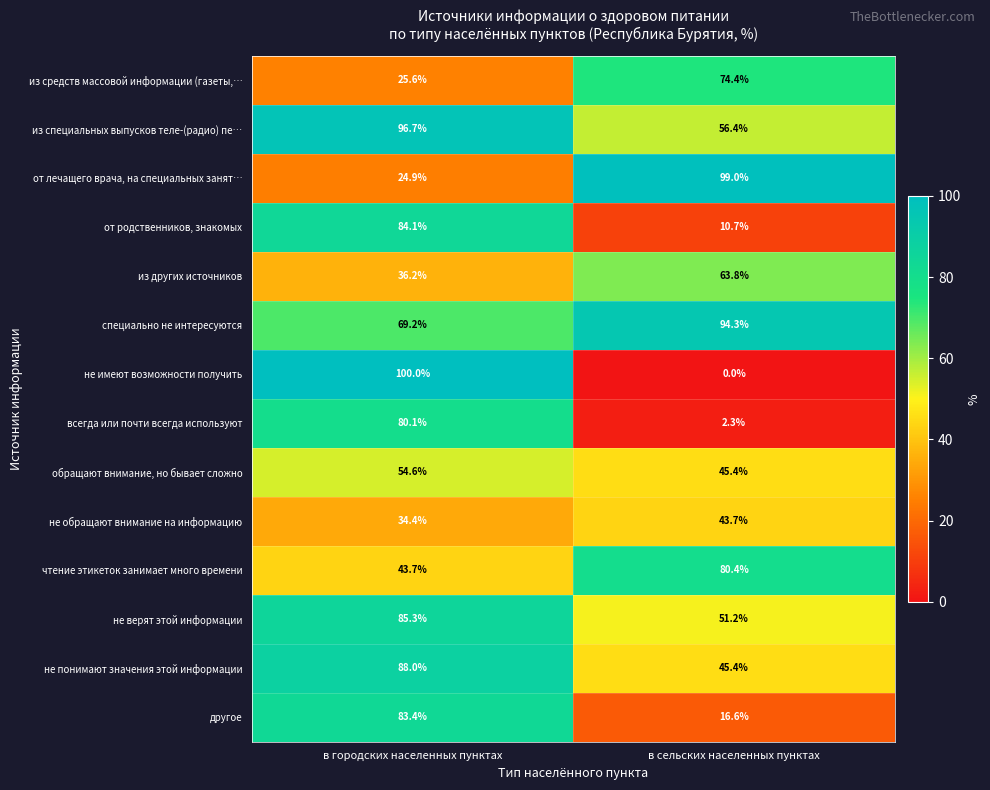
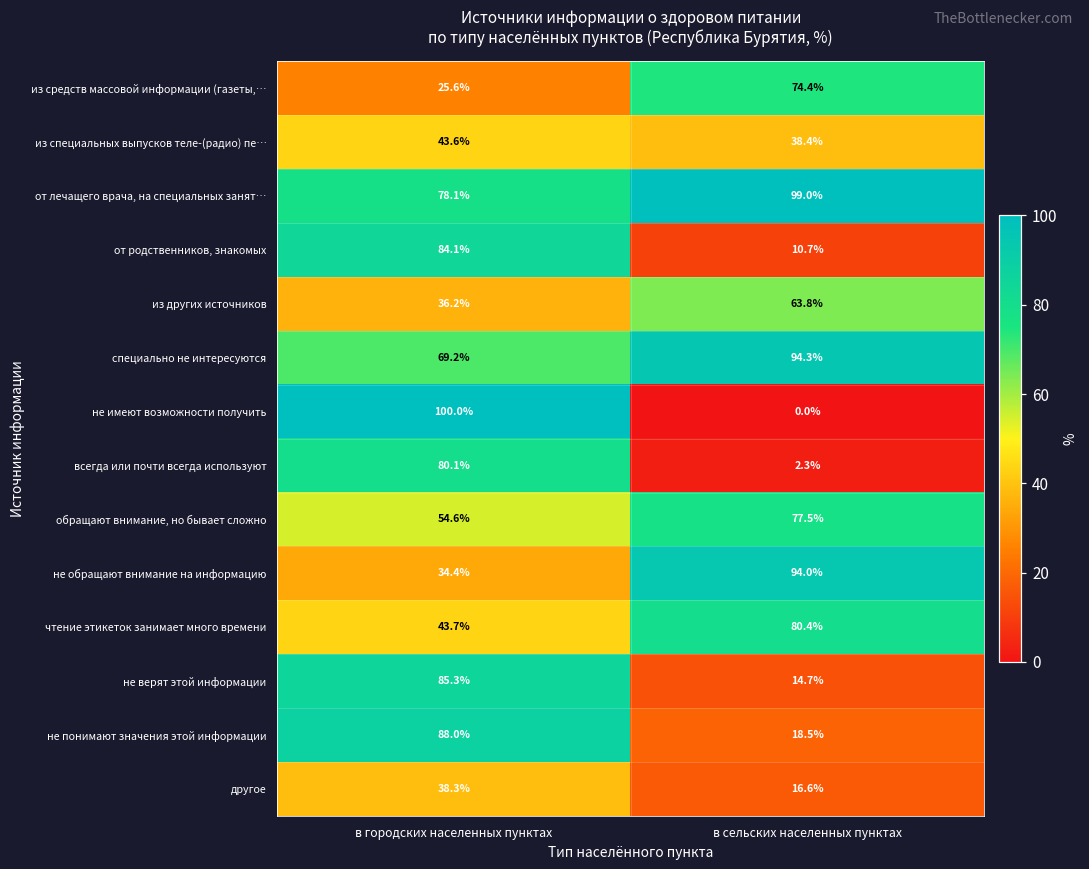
  {
    "из средств массовой информации (газеты,…": {
      "в городских населенных пунктах": "25.6%",
      "в сельских населенных пунктах": "74.4%"
    },
    "из специальных выпусков теле-(радио) пе…": {
-     "в городских населенных пунктах": "96.7%",
-     "в сельских населенных пунктах": "56.4%"
+     "в городских населенных пунктах": "43.6%",
+     "в сельских населенных пунктах": "38.4%"
    },
    "от лечащего врача, на специальных занят…": {
-     "в городских населенных пунктах": "24.9%",
+     "в городских населенных пунктах": "78.1%",
      "в сельских населенных пунктах": "99.0%"
    },
    "от родственников, знакомых": {
      "в городских населенных пунктах": "84.1%",
      "в сельских населенных пунктах": "10.7%"
    },
    "из других источников": {
      "в городских населенных пунктах": "36.2%",
      "в сельских населенных пунктах": "63.8%"
    },
    "специально не интересуются": {
      "в городских населенных пунктах": "69.2%",
      "в сельских населенных пунктах": "94.3%"
    },
    "не имеют возможности получить": {
      "в городских населенных пунктах": "100.0%",
      "в сельских населенных пунктах": "0.0%"
    },
    "всегда или почти всегда используют": {
      "в городских населенных пунктах": "80.1%",
      "в сельских населенных пунктах": "2.3%"
    },
    "обращают внимание, но бывает сложно": {
      "в городских населенных пунктах": "54.6%",
-     "в сельских населенных пунктах": "45.4%"
+     "в сельских населенных пунктах": "77.5%"
    },
    "не обращают внимание на информацию": {
      "в городских населенных пунктах": "34.4%",
-     "в сельских населенных пунктах": "43.7%"
+     "в сельских населенных пунктах": "94.0%"
    },
    "чтение этикеток занимает много времени": {
      "в городских населенных пунктах": "43.7%",
      "в сельских населенных пунктах": "80.4%"
    },
    "не верят этой информации": {
      "в городских населенных пунктах": "85.3%",
-     "в сельских населенных пунктах": "51.2%"
+     "в сельских населенных пунктах": "14.7%"
    },
    "не понимают значения этой информации": {
      "в городских населенных пунктах": "88.0%",
-     "в сельских населенных пунктах": "45.4%"
+     "в сельских населенных пунктах": "18.5%"
    },
    "другое": {
-     "в городских населенных пунктах": "83.4%",
+     "в городских населенных пунктах": "38.3%",
      "в сельских населенных пунктах": "16.6%"
    }
  }
